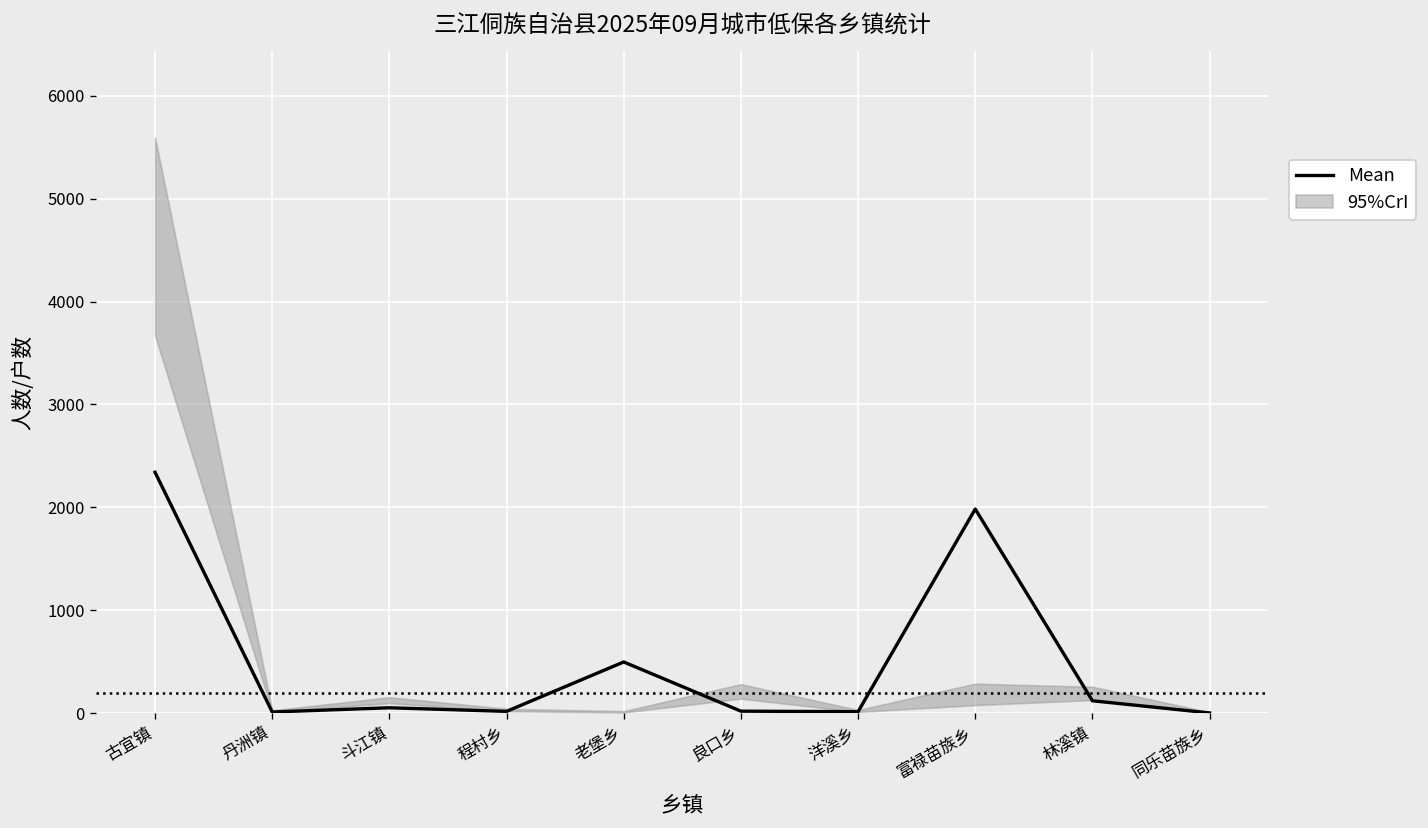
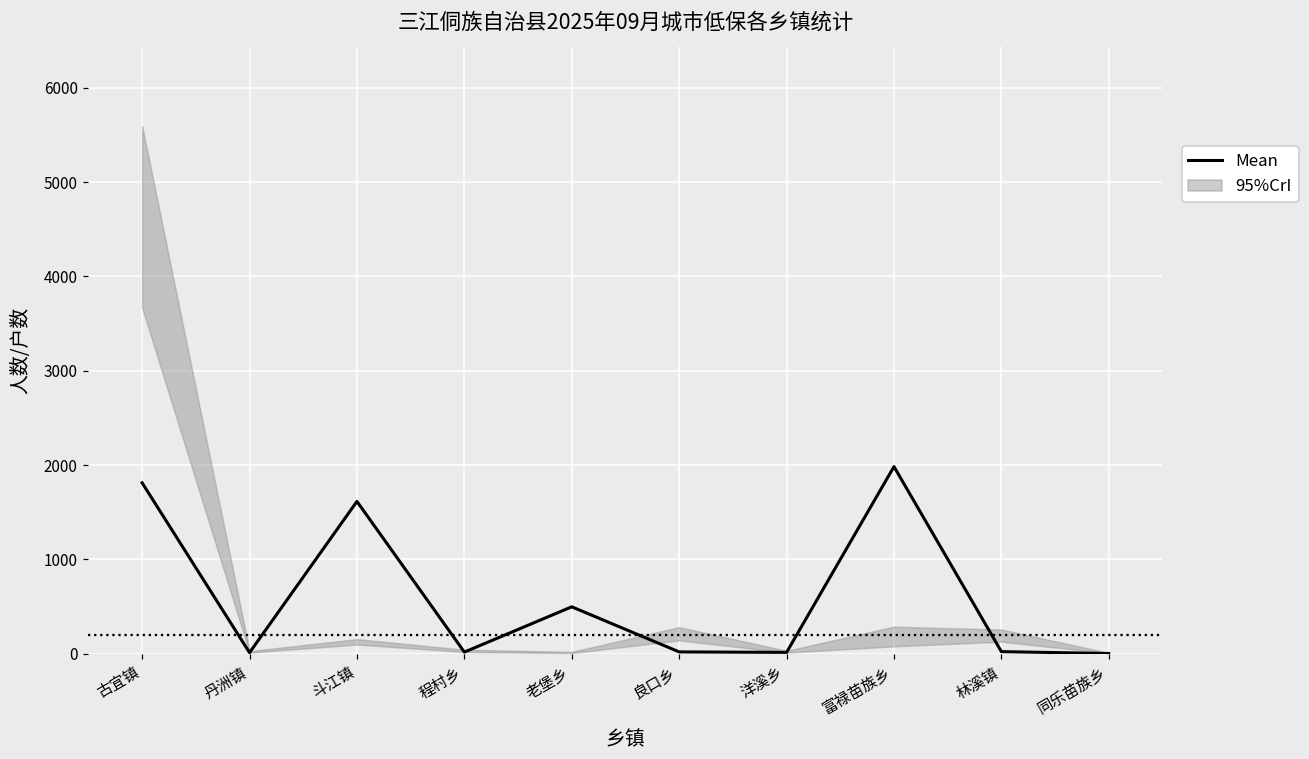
  {
    "Mean": {
-     "古宜镇": 2300,
-     "斗江镇": 100,
+     "古宜镇": 1800,
+     "斗江镇": 1600,
      "老堡乡": 500,
      "良口乡": 0,
      "富禄苗族乡": 2000,
-     "林溪镇": 100
+     "林溪镇": 0
    }
  }
